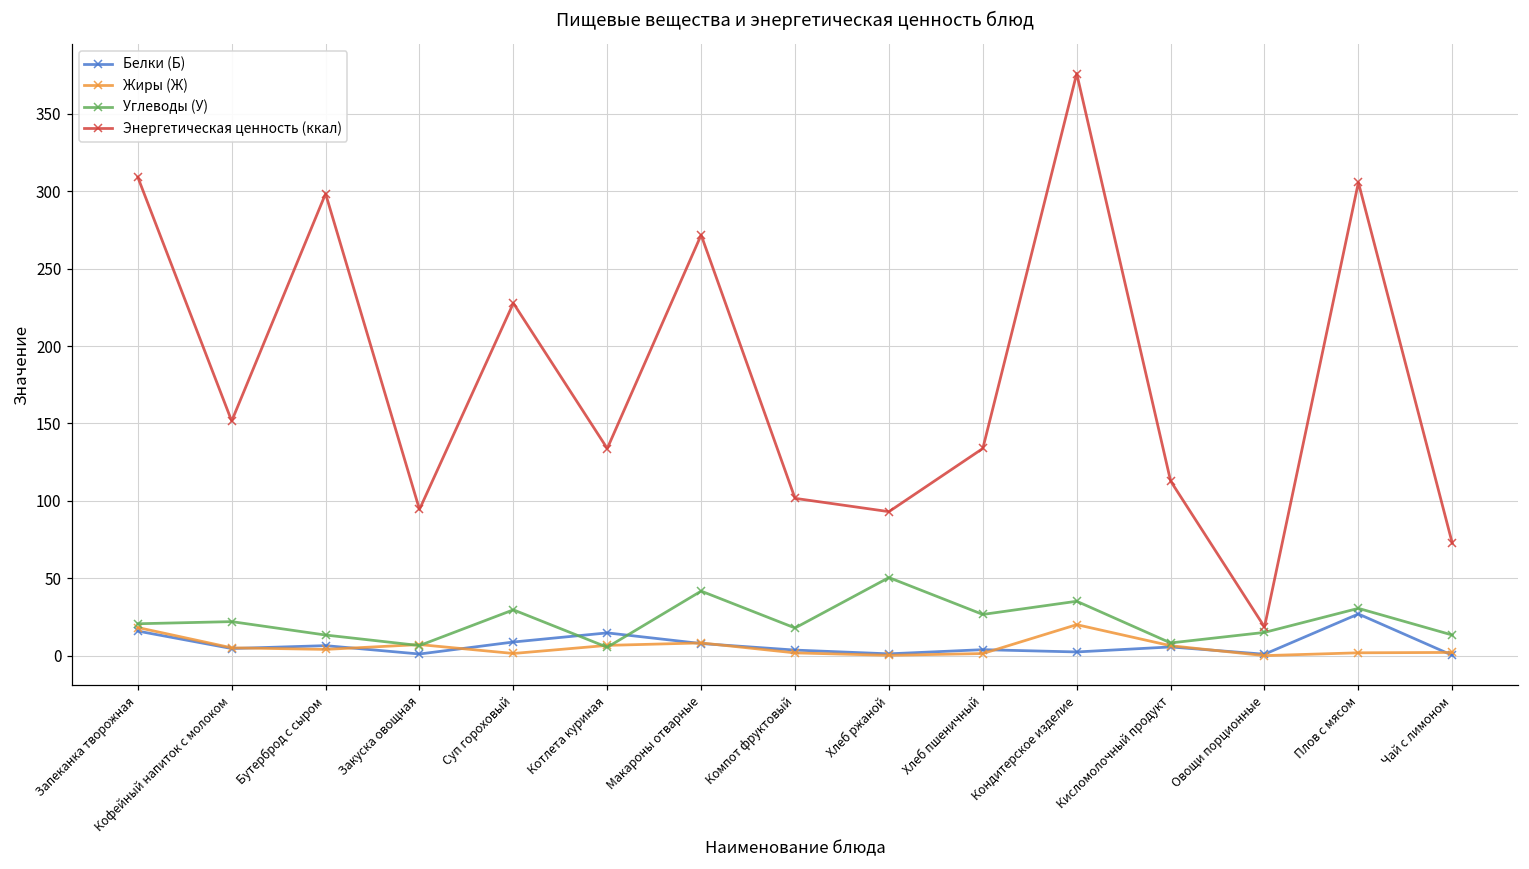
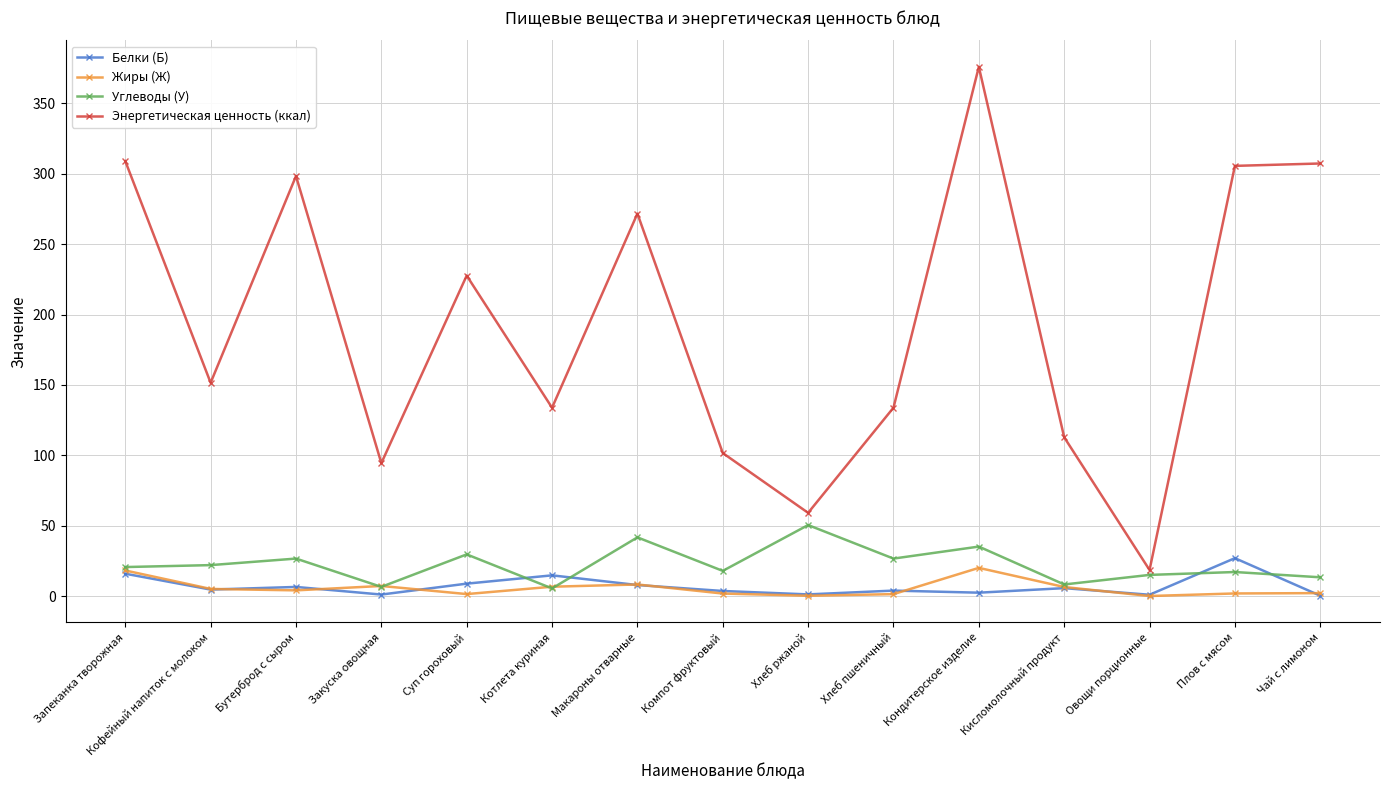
  {
    "Белки (Б)": {
      "Запеканка творожная": 16,
      "Бутерброд с сыром": 6,
      "Закуска овощная": 1,
      "Суп гороховый": 9,
      "Котлета куриная": 15,
      "Хлеб пшеничный": 4,
      "Кондитерское изделие": 2,
      "Плов с мясом": 27,
      "Чай с лимоном": 0
    },
    "Жиры (Ж)": {
      "Запеканка творожная": 18,
      "Бутерброд с сыром": 4,
      "Суп гороховый": 1,
      "Хлеб пшеничный": 1,
      "Кондитерское изделие": 20,
      "Плов с мясом": 2,
      "Чай с лимоном": 2
    },
    "Углеводы (У)": {
      "Запеканка творожная": 21,
      "Кофейный напиток с молоком": 22,
-     "Бутерброд с сыром": 13,
+     "Бутерброд с сыром": 27,
      "Суп гороховый": 30,
      "Макароны отварные": 42,
      "Компот фруктовый": 18,
      "Хлеб ржаной": 50,
      "Хлеб пшеничный": 27,
      "Кондитерское изделие": 35,
      "Овощи порционные": 15,
-     "Плов с мясом": 31,
+     "Плов с мясом": 17,
      "Чай с лимоном": 13
    },
    "Энергетическая ценность (ккал)": {
      "Запеканка творожная": 309,
      "Кофейный напиток с молоком": 152,
      "Бутерброд с сыром": 298,
      "Закуска овощная": 94,
      "Суп гороховый": 228,
      "Котлета куриная": 134,
      "Макароны отварные": 272,
      "Компот фруктовый": 102,
-     "Хлеб ржаной": 93,
+     "Хлеб ржаной": 59,
      "Хлеб пшеничный": 134,
      "Кондитерское изделие": 376,
      "Кисломолочный продукт": 113,
      "Овощи порционные": 19,
      "Плов с мясом": 306,
-     "Чай с лимоном": 73
+     "Чай с лимоном": 307
    }
  }
